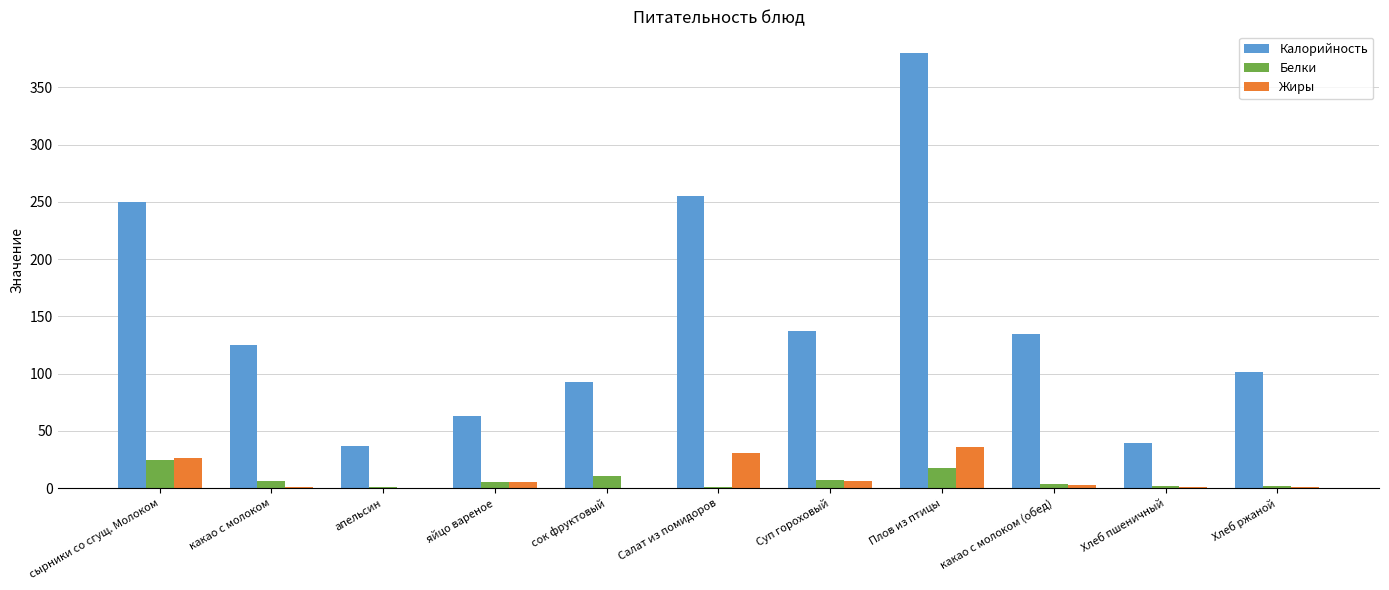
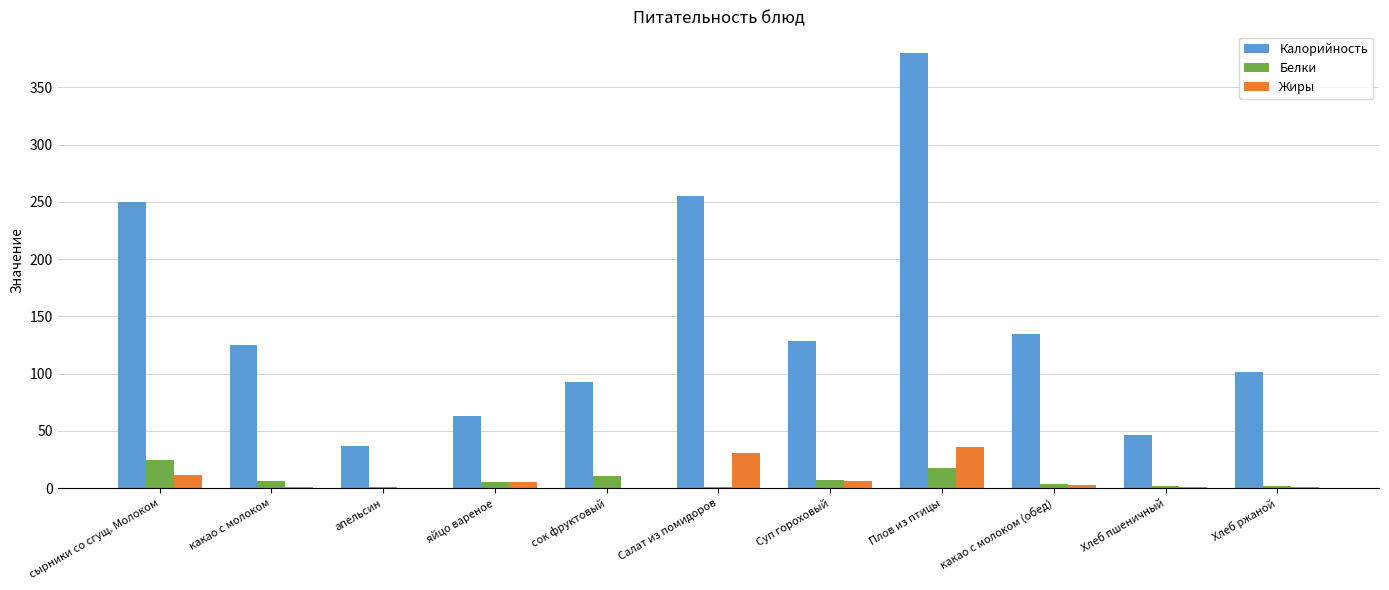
  {
    "Калорийность": {
      "сырники со сгущ. Молоком": 250,
      "какао с молоком": 125,
      "апельсин": 37,
      "яйцо вареное": 63,
      "сок фруктовый": 93,
      "Салат из помидоров": 255,
-     "Суп гороховый": 137,
+     "Суп гороховый": 128,
      "Плов из птицы": 380,
      "какао с молоком (обед)": 135,
-     "Хлеб пшеничный": 39,
+     "Хлеб пшеничный": 47,
      "Хлеб ржаной": 102
    },
    "Белки": {
      "сырники со сгущ. Молоком": 25,
      "какао с молоком": 7,
      "яйцо вареное": 5,
      "сок фруктовый": 11,
      "Суп гороховый": 8,
      "Плов из птицы": 18,
      "какао с молоком (обед)": 4,
      "Хлеб ржаной": 2
    },
    "Жиры": {
-     "сырники со сгущ. Молоком": 27,
+     "сырники со сгущ. Молоком": 12,
      "апельсин": 0,
      "яйцо вареное": 5,
      "сок фруктовый": 0,
      "Салат из помидоров": 31,
      "Суп гороховый": 7,
      "Плов из птицы": 36,
      "какао с молоком (обед)": 3
    }
  }
